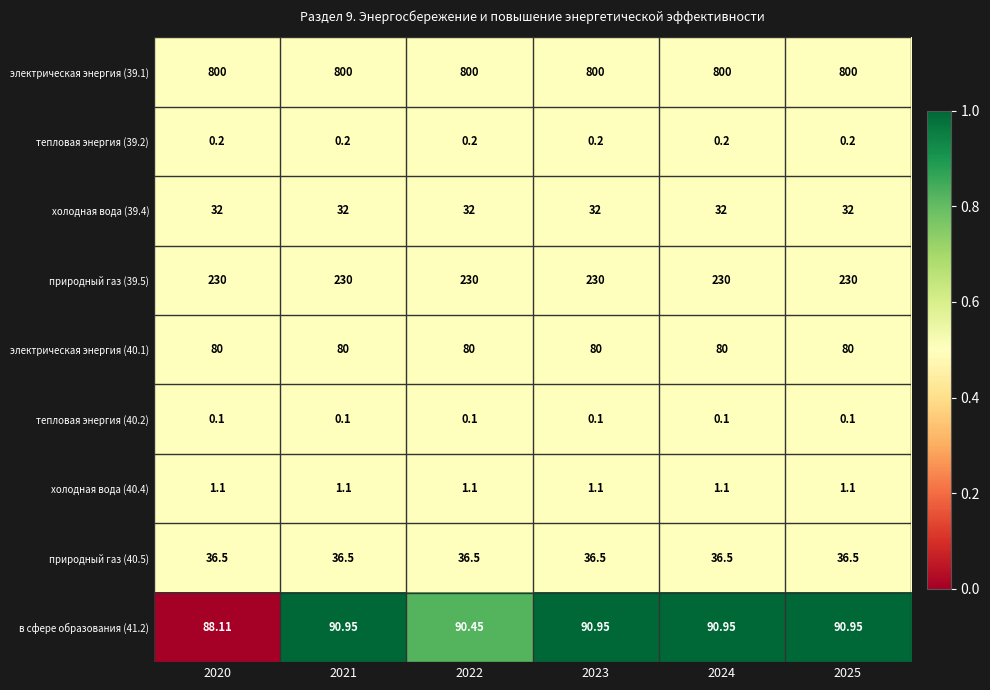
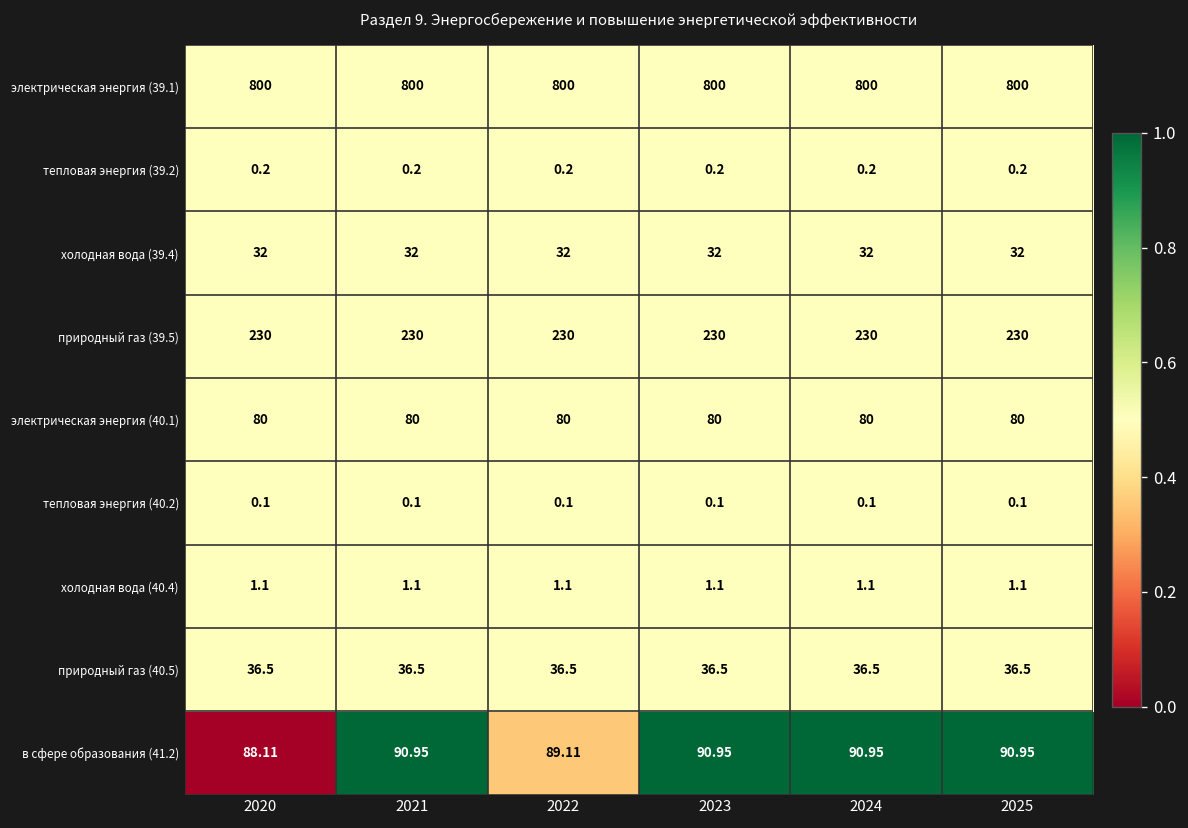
  {
    "электрическая энергия (39.1)": {
      "2020": 800,
      "2021": 800,
      "2022": 800,
      "2023": 800,
      "2024": 800,
      "2025": 800
    },
    "тепловая энергия (39.2)": {
      "2020": 0.2,
      "2021": 0.2,
      "2022": 0.2,
      "2023": 0.2,
      "2024": 0.2,
      "2025": 0.2
    },
    "холодная вода (39.4)": {
      "2020": 32,
      "2021": 32,
      "2022": 32,
      "2023": 32,
      "2024": 32,
      "2025": 32
    },
    "природный газ (39.5)": {
      "2020": 230,
      "2021": 230,
      "2022": 230,
      "2023": 230,
      "2024": 230,
      "2025": 230
    },
    "электрическая энергия (40.1)": {
      "2020": 80,
      "2021": 80,
      "2022": 80,
      "2023": 80,
      "2024": 80,
      "2025": 80
    },
    "тепловая энергия (40.2)": {
      "2020": 0.1,
      "2021": 0.1,
      "2022": 0.1,
      "2023": 0.1,
      "2024": 0.1,
      "2025": 0.1
    },
    "холодная вода (40.4)": {
      "2020": 1.1,
      "2021": 1.1,
      "2022": 1.1,
      "2023": 1.1,
      "2024": 1.1,
      "2025": 1.1
    },
    "природный газ (40.5)": {
      "2020": 36.5,
      "2021": 36.5,
      "2022": 36.5,
      "2023": 36.5,
      "2024": 36.5,
      "2025": 36.5
    },
    "в сфере образования (41.2)": {
      "2020": 88.11,
      "2021": 90.95,
-     "2022": 90.45,
+     "2022": 89.11,
      "2023": 90.95,
      "2024": 90.95,
      "2025": 90.95
    }
  }
